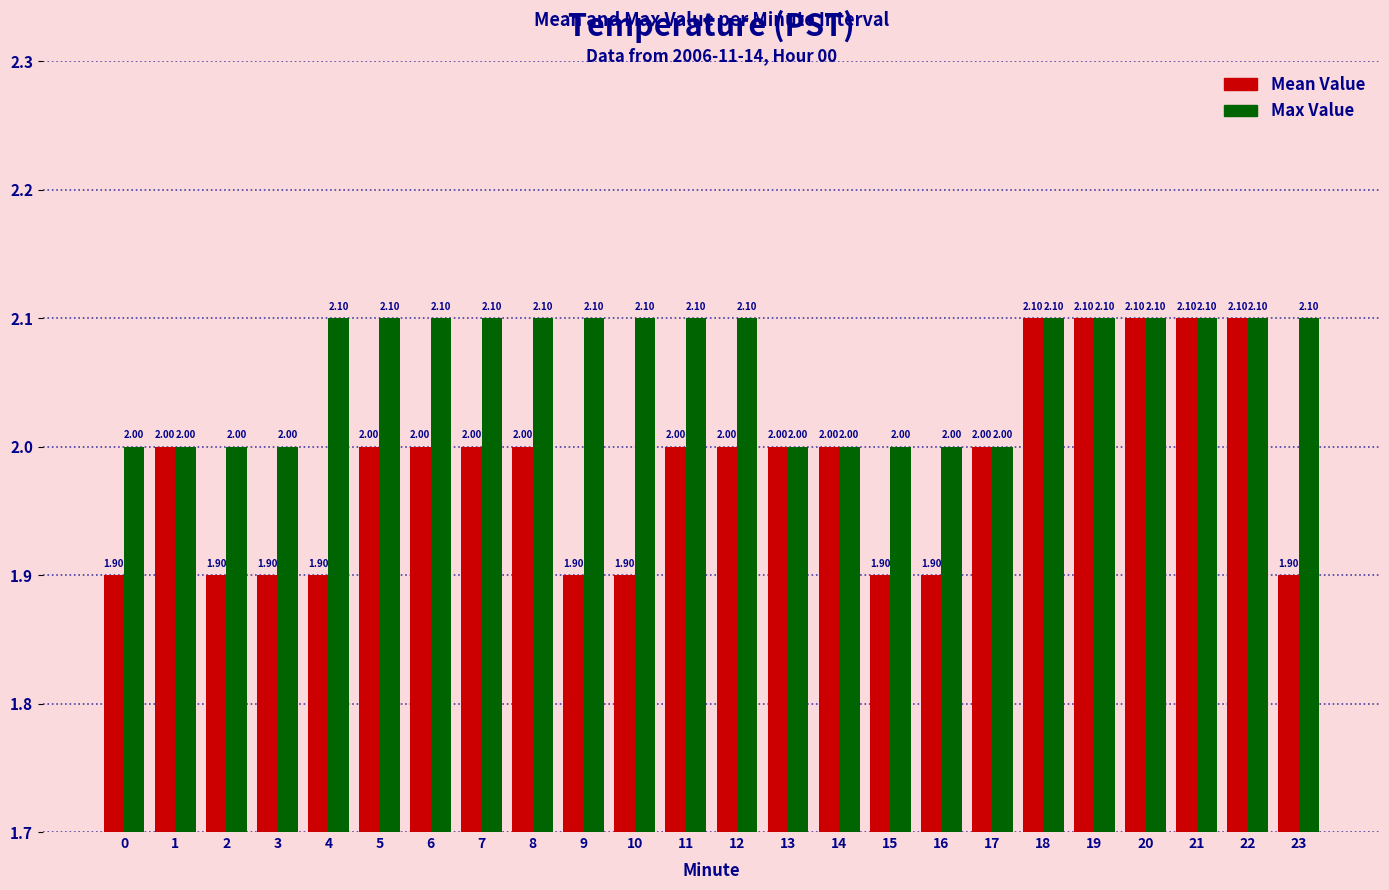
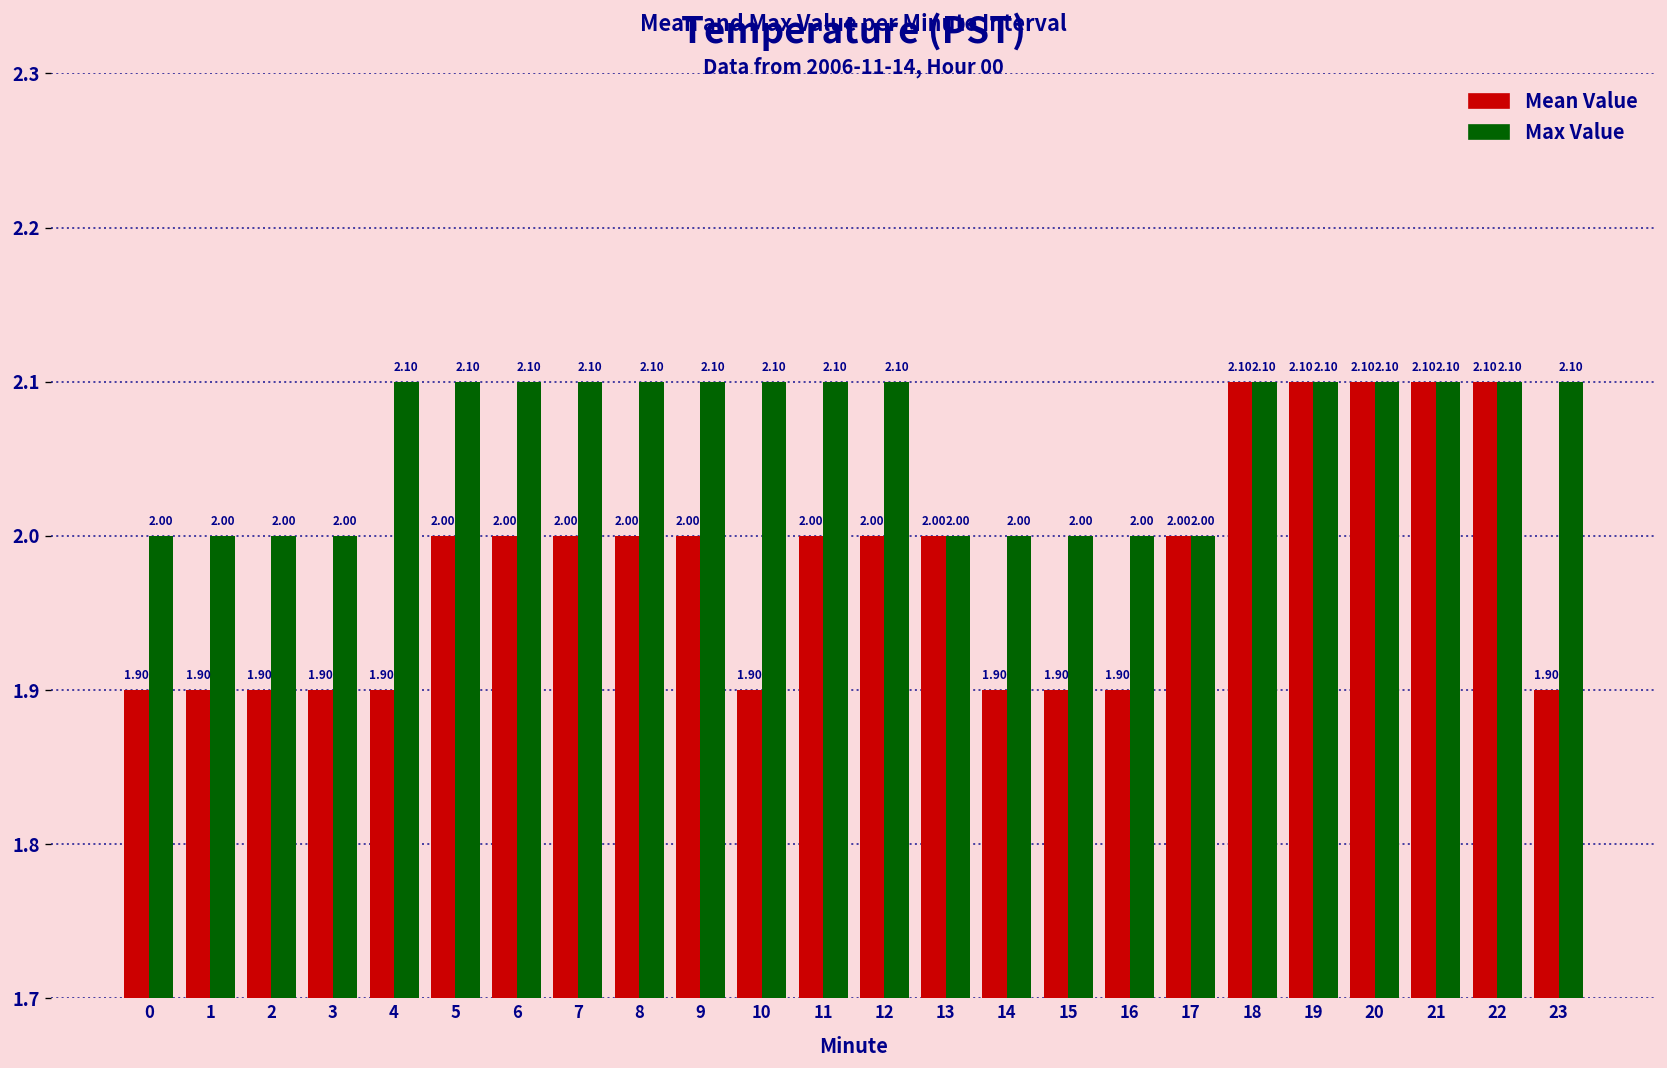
  {
    "Mean Value": {
      "0": 1.90,
-     "1": 2.00,
+     "1": 1.90,
      "2": 1.90,
      "3": 1.90,
      "4": 1.90,
      "5": 2.00,
      "6": 2.00,
      "7": 2.00,
      "8": 2.00,
-     "9": 1.90,
+     "9": 2.00,
      "10": 1.90,
      "11": 2.00,
      "12": 2.00,
      "13": 2.00,
-     "14": 2.00,
+     "14": 1.90,
      "15": 1.90,
      "16": 1.90,
      "17": 2.00,
      "18": 2.10,
      "19": 2.10,
      "20": 2.10,
      "21": 2.10,
      "22": 2.10,
      "23": 1.90
    },
    "Max Value": {
      "0": 2.00,
      "1": 2.00,
      "2": 2.00,
      "3": 2.00,
      "4": 2.10,
      "5": 2.10,
      "6": 2.10,
      "7": 2.10,
      "8": 2.10,
      "9": 2.10,
      "10": 2.10,
      "11": 2.10,
      "12": 2.10,
      "13": 2.00,
      "14": 2.00,
      "15": 2.00,
      "16": 2.00,
      "17": 2.00,
      "18": 2.10,
      "19": 2.10,
      "20": 2.10,
      "21": 2.10,
      "22": 2.10,
      "23": 2.10
    }
  }
